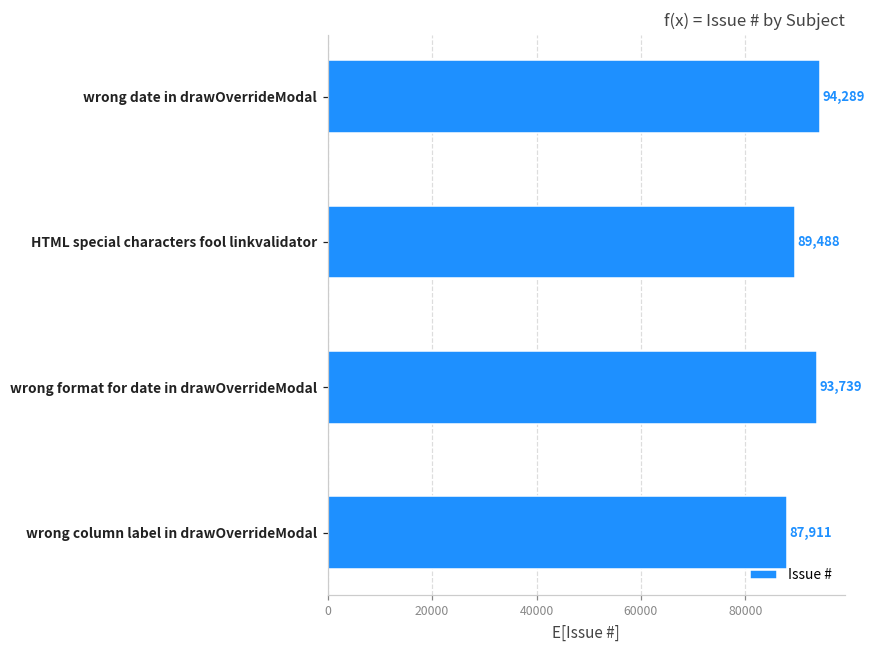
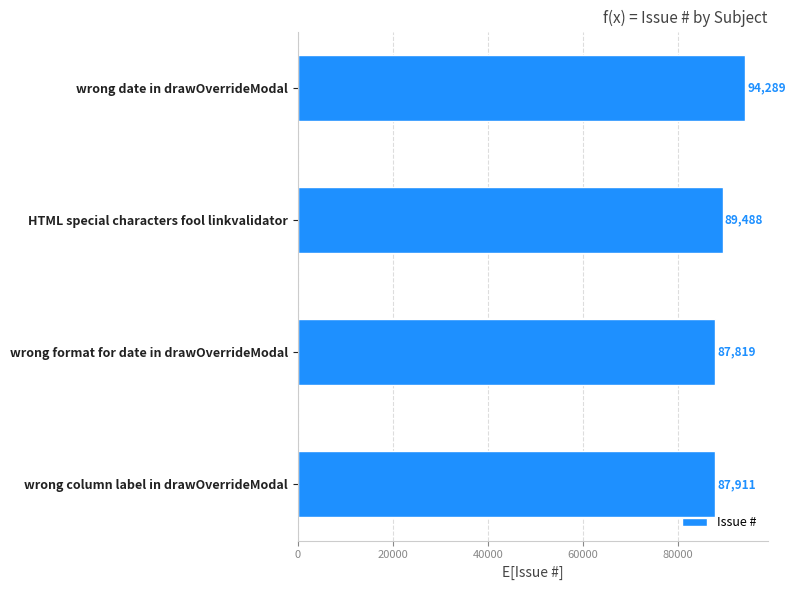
  {
    "wrong date in drawOverrideModal": "94,289",
    "HTML special characters fool linkvalidator": "89,488",
-   "wrong format for date in drawOverrideModal": "93,739",
+   "wrong format for date in drawOverrideModal": "87,819",
    "wrong column label in drawOverrideModal": "87,911"
  }
